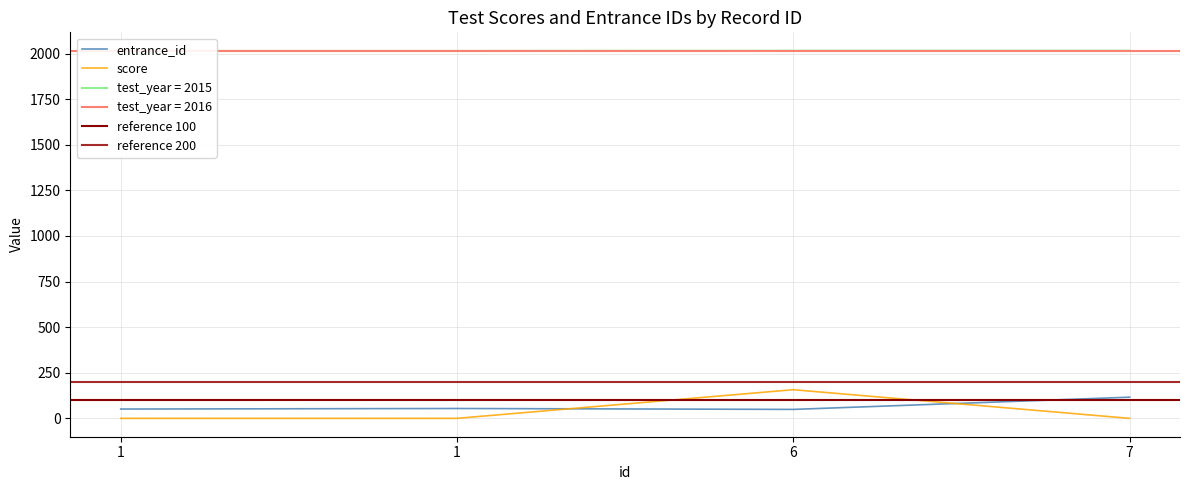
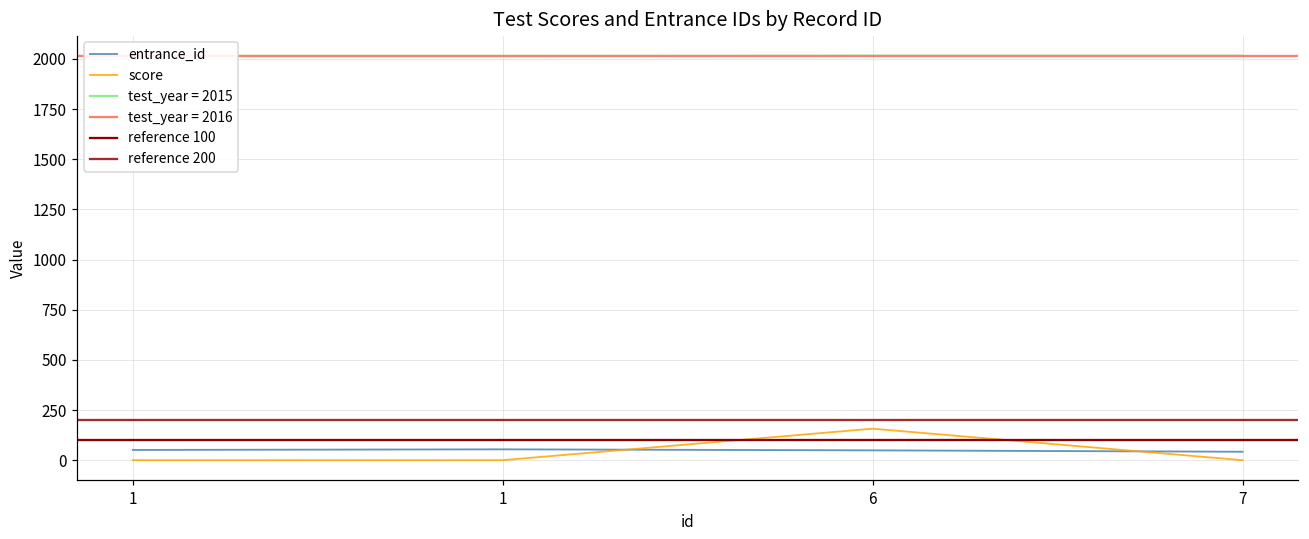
  {
    "entrance_id": {
      "6": 50,
-     "7": 120
+     "7": 40
    },
    "score": {
      "6": 160,
      "7": 0
    },
    "test_year = 2015": {
      "6": 2020,
      "7": 2020
    }
  }
